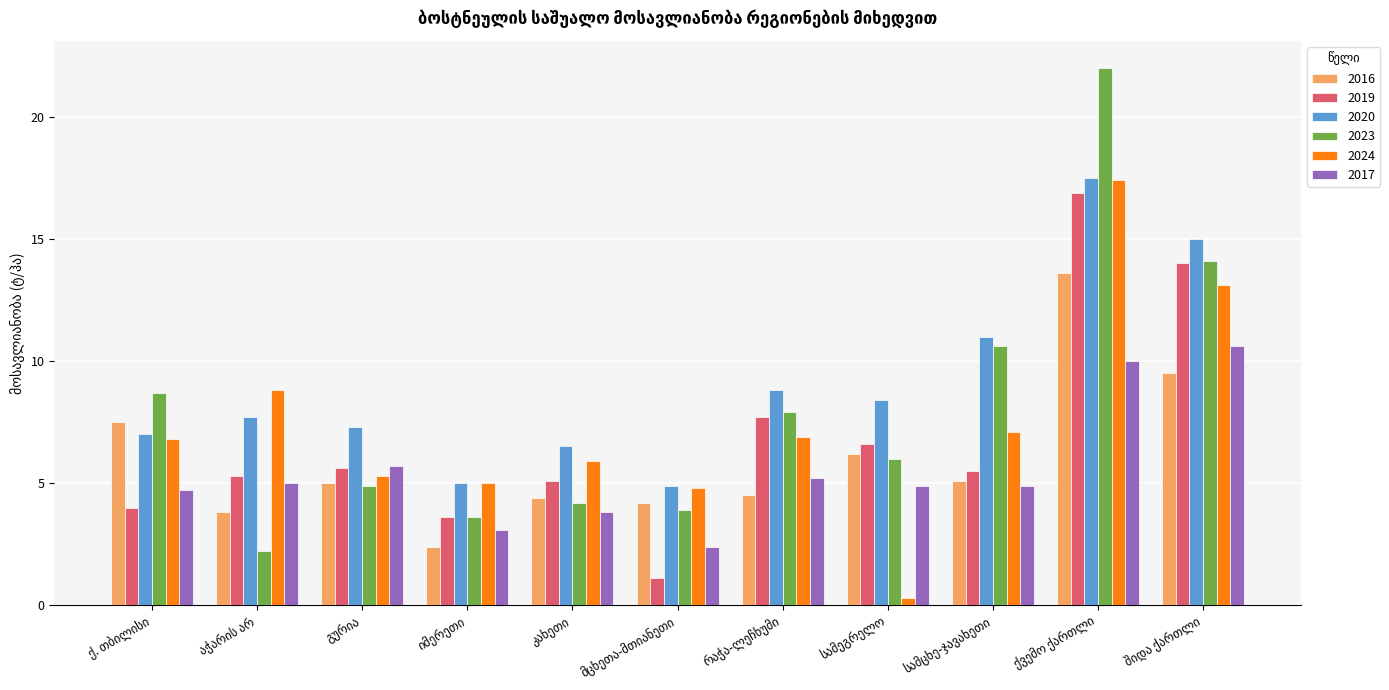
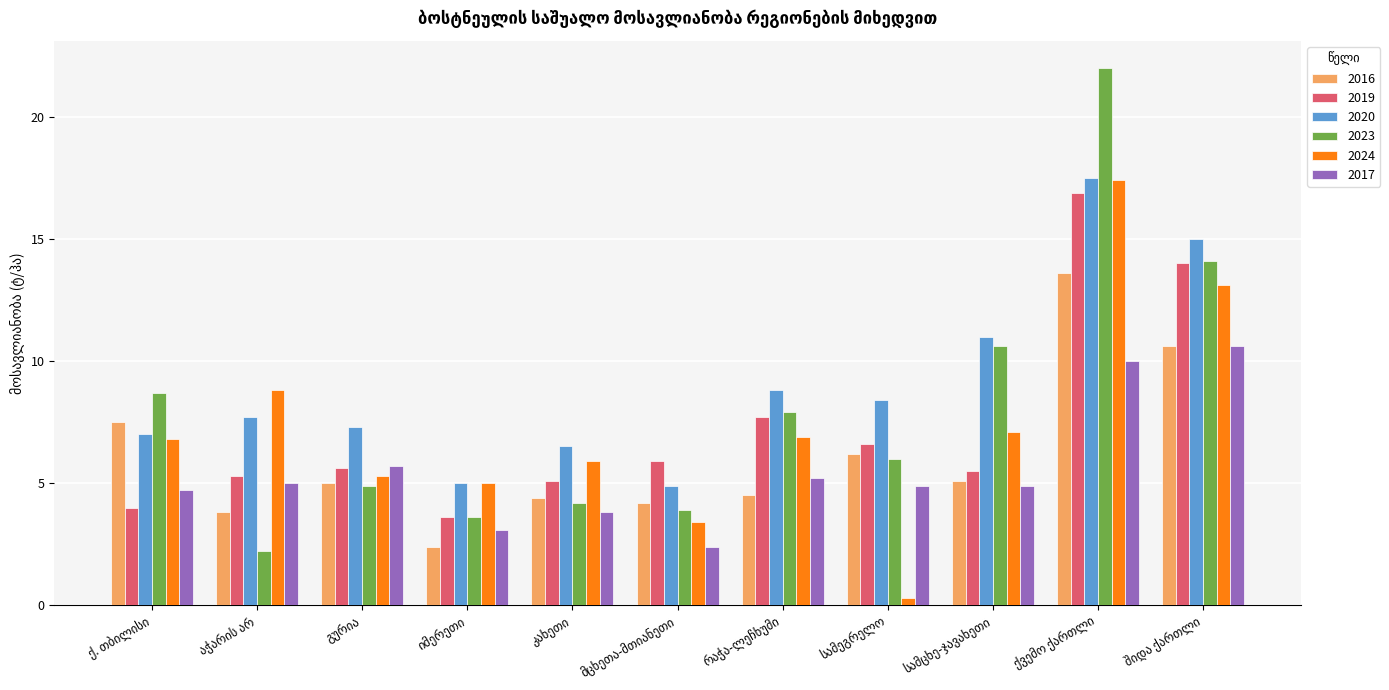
  {
    "2016": {
      "ქ. თბილისი": 7.5,
      "აჭარის არ": 3.8,
      "გურია": 5.0,
      "იმერეთი": 2.4,
      "კახეთი": 4.4,
      "მცხეთა-მთიანეთი": 4.2,
      "რაჭა-ლეჩხუმი": 4.5,
      "სამეგრელო": 6.2,
      "სამცხე-ჯავახეთი": 5.1,
      "ქვემო ქართლი": 13.6,
-     "შიდა ქართლი": 9.5
+     "შიდა ქართლი": 10.6
    },
    "2019": {
      "ქ. თბილისი": 4.0,
      "აჭარის არ": 5.3,
      "გურია": 5.6,
      "იმერეთი": 3.6,
      "კახეთი": 5.1,
-     "მცხეთა-მთიანეთი": 1.1,
+     "მცხეთა-მთიანეთი": 5.9,
      "რაჭა-ლეჩხუმი": 7.7,
      "სამეგრელო": 6.6,
      "სამცხე-ჯავახეთი": 5.5,
      "ქვემო ქართლი": 16.9,
      "შიდა ქართლი": 14.0
    },
    "2020": {
      "ქ. თბილისი": 7.0,
      "აჭარის არ": 7.7,
      "გურია": 7.3,
      "იმერეთი": 5.0,
      "კახეთი": 6.5,
      "მცხეთა-მთიანეთი": 4.9,
      "რაჭა-ლეჩხუმი": 8.8,
      "სამეგრელო": 8.4,
      "სამცხე-ჯავახეთი": 11.0,
      "ქვემო ქართლი": 17.5,
      "შიდა ქართლი": 15.0
    },
    "2023": {
      "ქ. თბილისი": 8.7,
      "აჭარის არ": 2.2,
      "გურია": 4.9,
      "იმერეთი": 3.6,
      "კახეთი": 4.2,
      "მცხეთა-მთიანეთი": 3.9,
      "რაჭა-ლეჩხუმი": 7.9,
      "სამეგრელო": 6.0,
      "სამცხე-ჯავახეთი": 10.6,
      "ქვემო ქართლი": 22.0,
      "შიდა ქართლი": 14.1
    },
    "2024": {
      "ქ. თბილისი": 6.8,
      "აჭარის არ": 8.8,
      "გურია": 5.3,
      "იმერეთი": 5.0,
      "კახეთი": 5.9,
-     "მცხეთა-მთიანეთი": 4.8,
+     "მცხეთა-მთიანეთი": 3.4,
      "რაჭა-ლეჩხუმი": 6.9,
      "სამეგრელო": 0.3,
      "სამცხე-ჯავახეთი": 7.1,
      "ქვემო ქართლი": 17.4,
      "შიდა ქართლი": 13.1
    },
    "2017": {
      "ქ. თბილისი": 4.7,
      "აჭარის არ": 5.0,
      "გურია": 5.7,
      "იმერეთი": 3.1,
      "კახეთი": 3.8,
      "მცხეთა-მთიანეთი": 2.4,
      "რაჭა-ლეჩხუმი": 5.2,
      "სამეგრელო": 4.9,
      "სამცხე-ჯავახეთი": 4.9,
      "ქვემო ქართლი": 10.0,
      "შიდა ქართლი": 10.6
    }
  }
